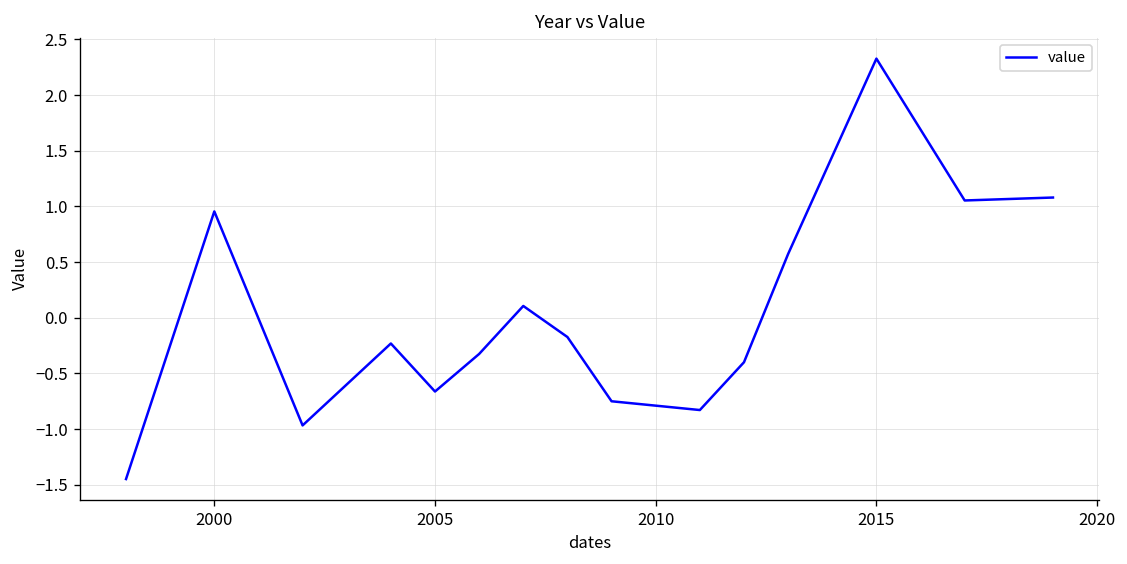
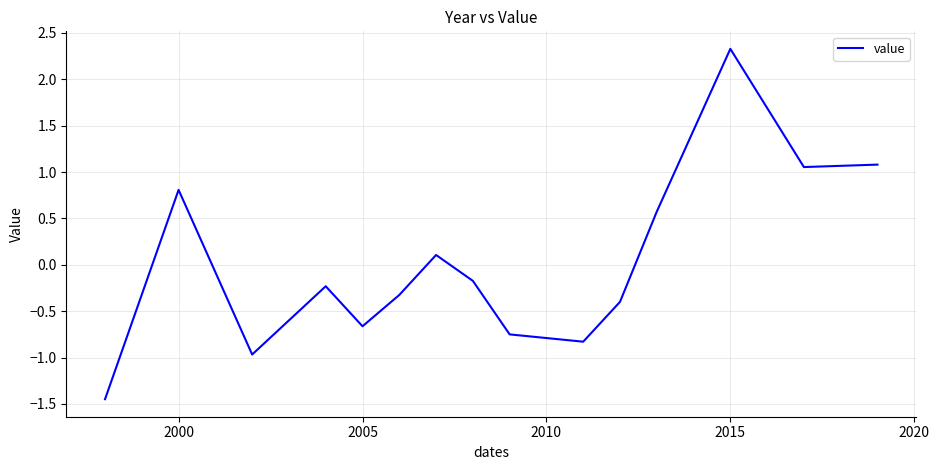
  {
-   "2000": 1.0,
+   "2000": 0.8,
    "2005": -0.7,
    "2015": 2.3
  }
